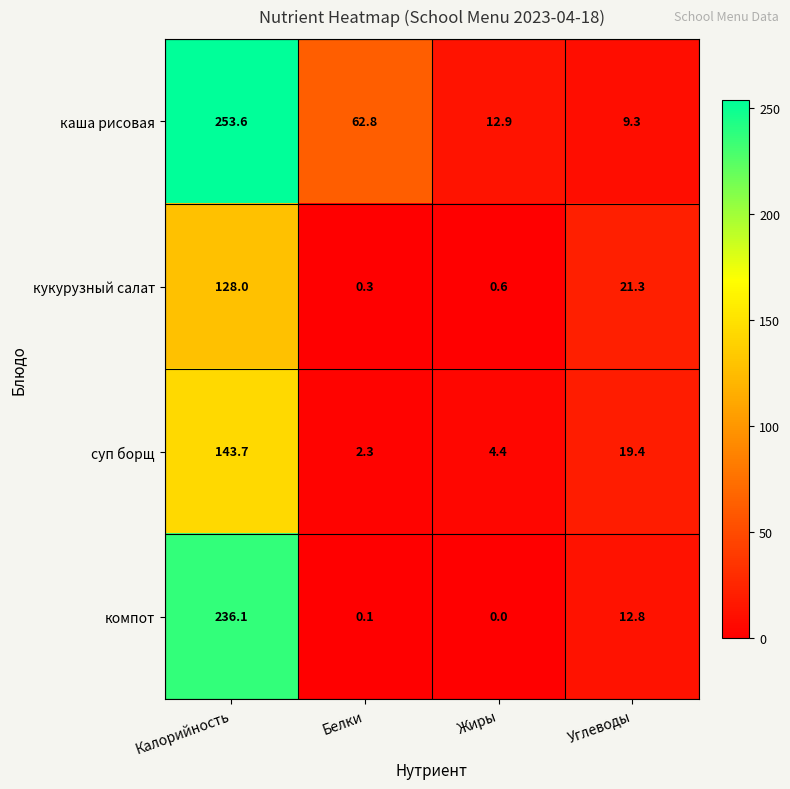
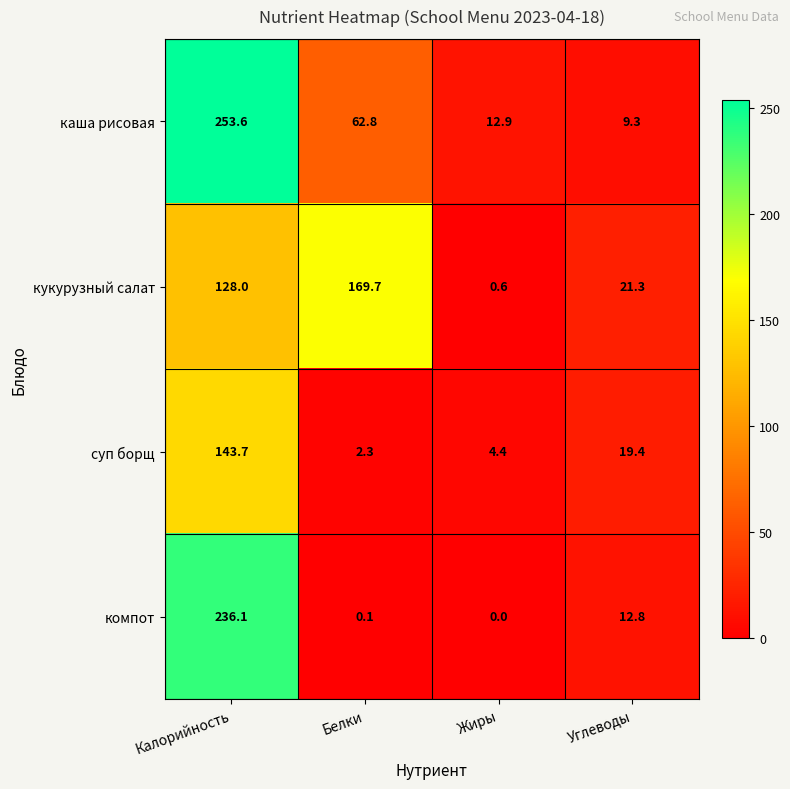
  {
    "каша рисовая": {
      "Калорийность": 253.6,
      "Белки": 62.8,
      "Жиры": 12.9,
      "Углеводы": 9.3
    },
    "кукурузный салат": {
      "Калорийность": 128.0,
-     "Белки": 0.3,
+     "Белки": 169.7,
      "Жиры": 0.6,
      "Углеводы": 21.3
    },
    "суп борщ": {
      "Калорийность": 143.7,
      "Белки": 2.3,
      "Жиры": 4.4,
      "Углеводы": 19.4
    },
    "компот": {
      "Калорийность": 236.1,
      "Белки": 0.1,
      "Жиры": 0.0,
      "Углеводы": 12.8
    }
  }
